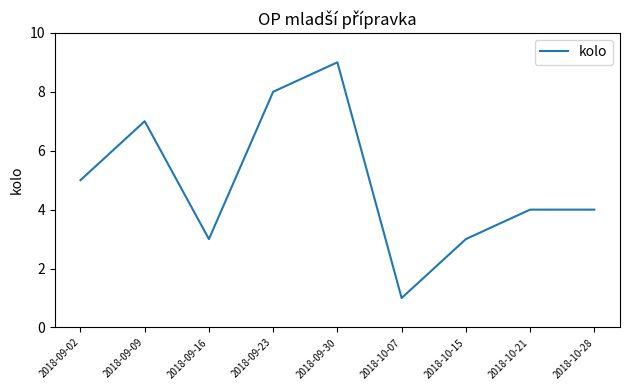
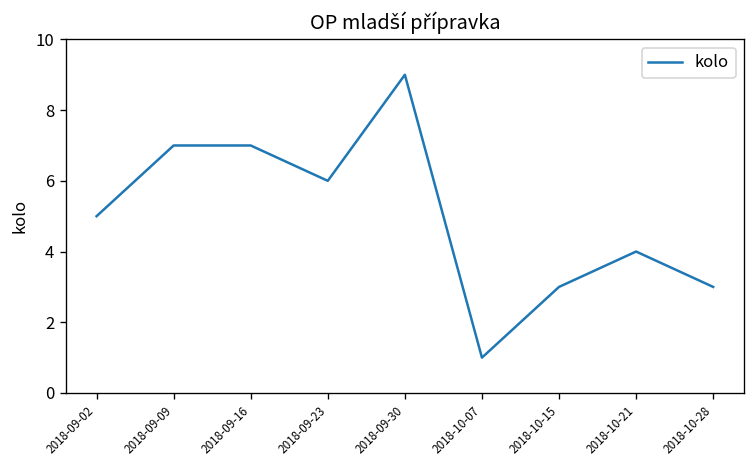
  {
    "2018-09-02": 5,
    "2018-09-09": 7,
-   "2018-09-16": 3,
-   "2018-09-23": 8,
+   "2018-09-16": 7,
+   "2018-09-23": 6,
    "2018-09-30": 9,
    "2018-10-07": 1,
    "2018-10-15": 3,
    "2018-10-21": 4,
-   "2018-10-28": 4
+   "2018-10-28": 3
  }
